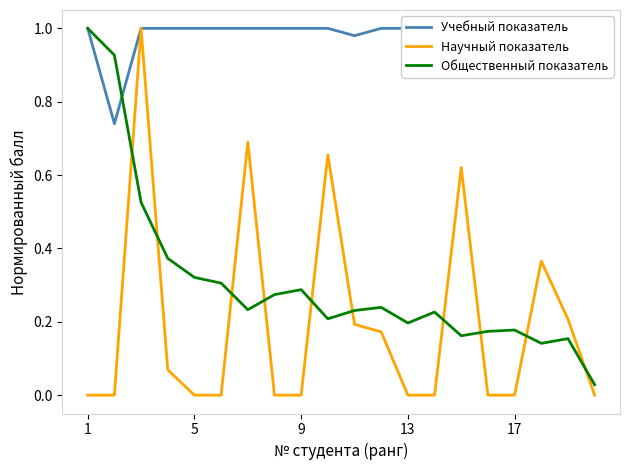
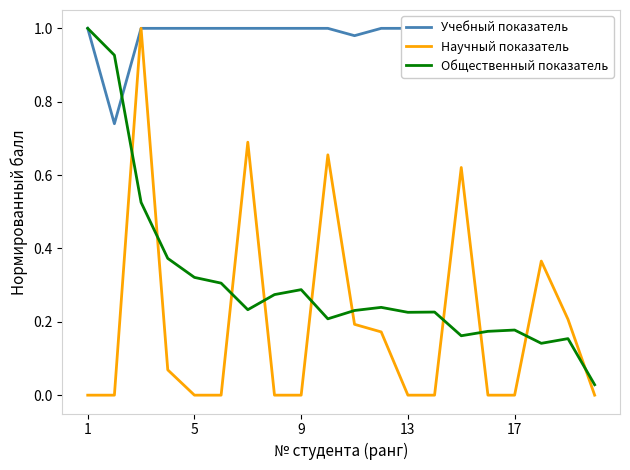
  {
    "Учебный показатель": {
      "5": 1.00,
      "9": 1.00
    },
    "Научный показатель": {
      "1": 0.00,
      "5": 0.00,
      "9": 0.00,
      "13": 0.00,
      "17": 0.00
    },
    "Общественный показатель": {
      "5": 0.32,
      "9": 0.29,
-     "13": 0.20,
+     "13": 0.23,
      "17": 0.18
    }
  }
